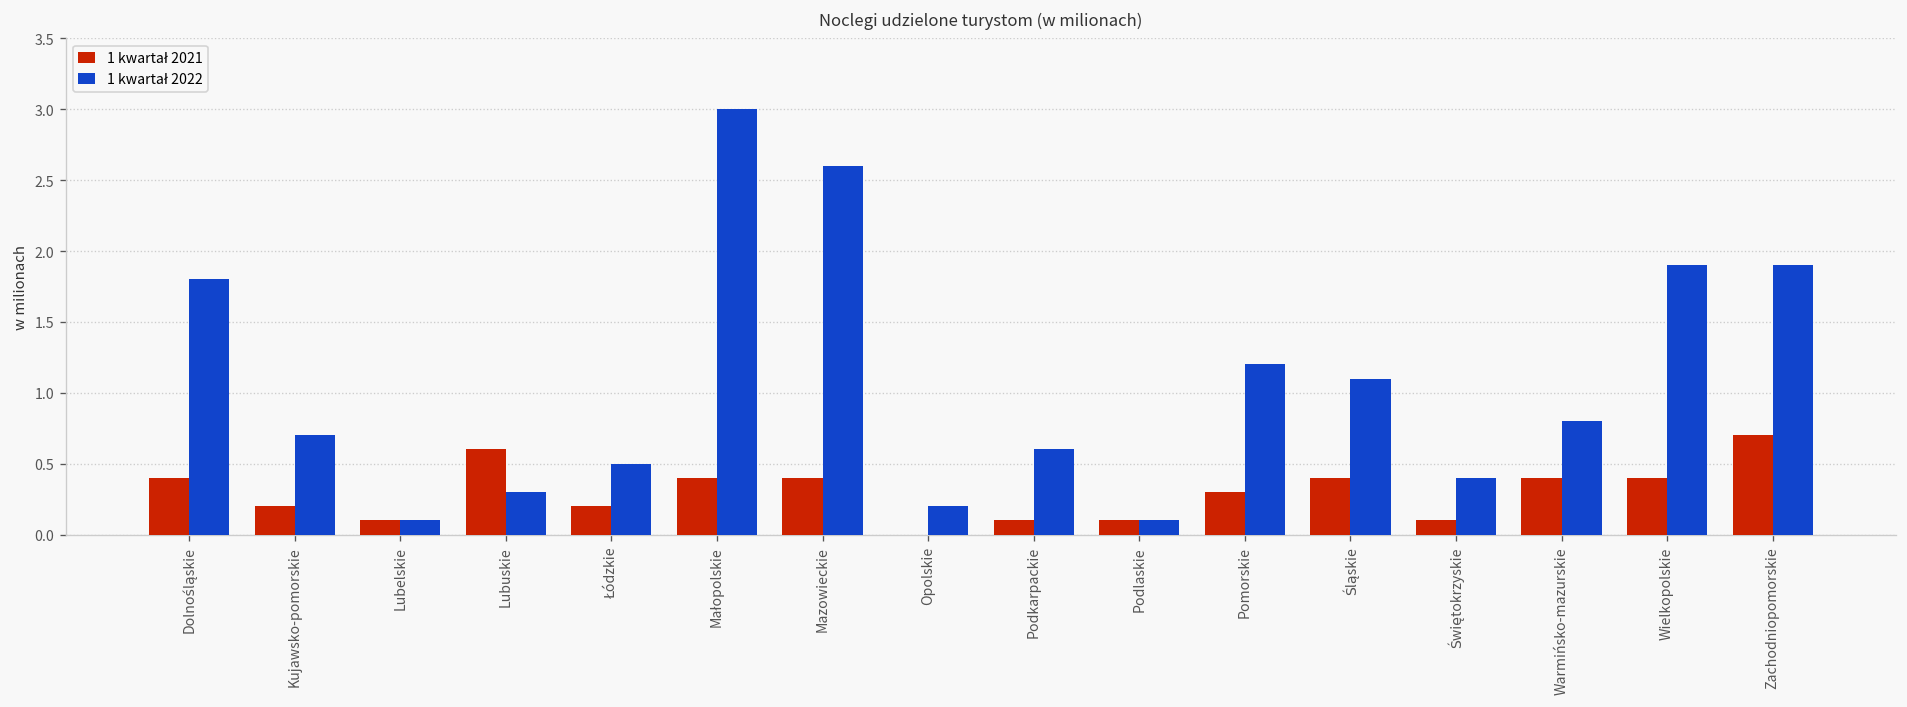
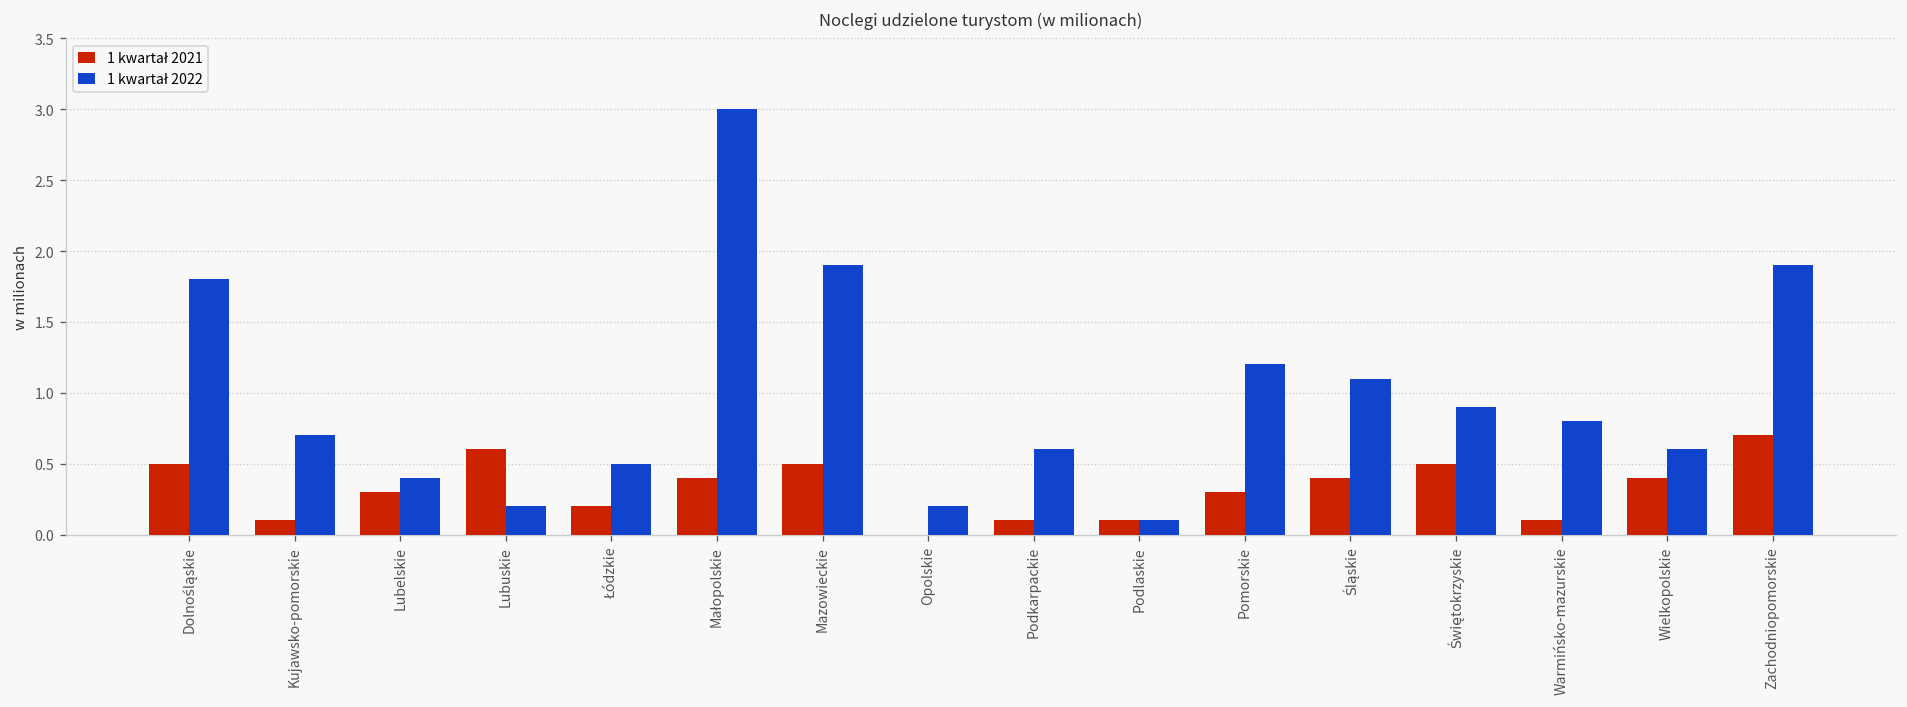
  {
    "1 kwartał 2021": {
-     "Dolnośląskie": 0.4,
-     "Kujawsko-pomorskie": 0.2,
-     "Lubelskie": 0.1,
+     "Dolnośląskie": 0.5,
+     "Kujawsko-pomorskie": 0.1,
+     "Lubelskie": 0.3,
      "Lubuskie": 0.6,
      "Łódzkie": 0.2,
      "Małopolskie": 0.4,
-     "Mazowieckie": 0.4,
+     "Mazowieckie": 0.5,
      "Opolskie": 0.0,
      "Podkarpackie": 0.1,
      "Podlaskie": 0.1,
      "Pomorskie": 0.3,
      "Śląskie": 0.4,
-     "Świętokrzyskie": 0.1,
-     "Warmińsko-mazurskie": 0.4,
+     "Świętokrzyskie": 0.5,
+     "Warmińsko-mazurskie": 0.1,
      "Wielkopolskie": 0.4,
      "Zachodniopomorskie": 0.7
    },
    "1 kwartał 2022": {
      "Dolnośląskie": 1.8,
      "Kujawsko-pomorskie": 0.7,
-     "Lubelskie": 0.1,
-     "Lubuskie": 0.3,
+     "Lubelskie": 0.4,
+     "Lubuskie": 0.2,
      "Łódzkie": 0.5,
      "Małopolskie": 3.0,
-     "Mazowieckie": 2.6,
+     "Mazowieckie": 1.9,
      "Opolskie": 0.2,
      "Podkarpackie": 0.6,
      "Podlaskie": 0.1,
      "Pomorskie": 1.2,
      "Śląskie": 1.1,
-     "Świętokrzyskie": 0.4,
+     "Świętokrzyskie": 0.9,
      "Warmińsko-mazurskie": 0.8,
-     "Wielkopolskie": 1.9,
+     "Wielkopolskie": 0.6,
      "Zachodniopomorskie": 1.9
    }
  }
